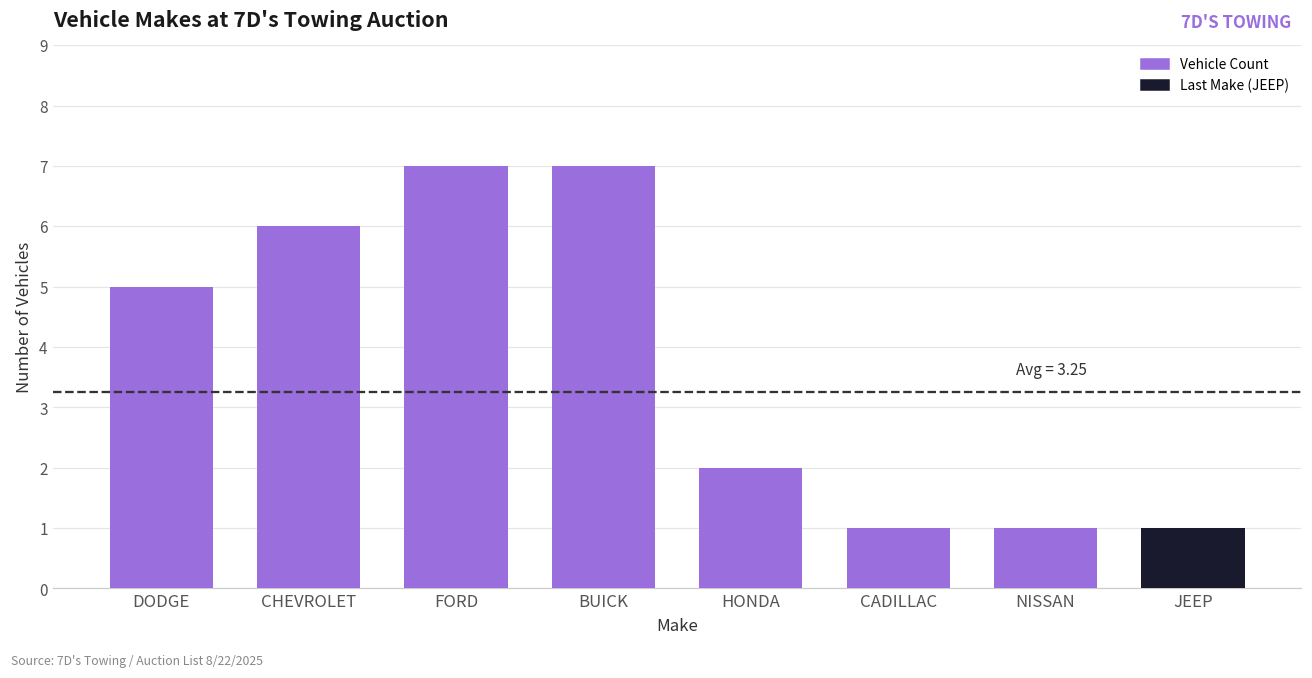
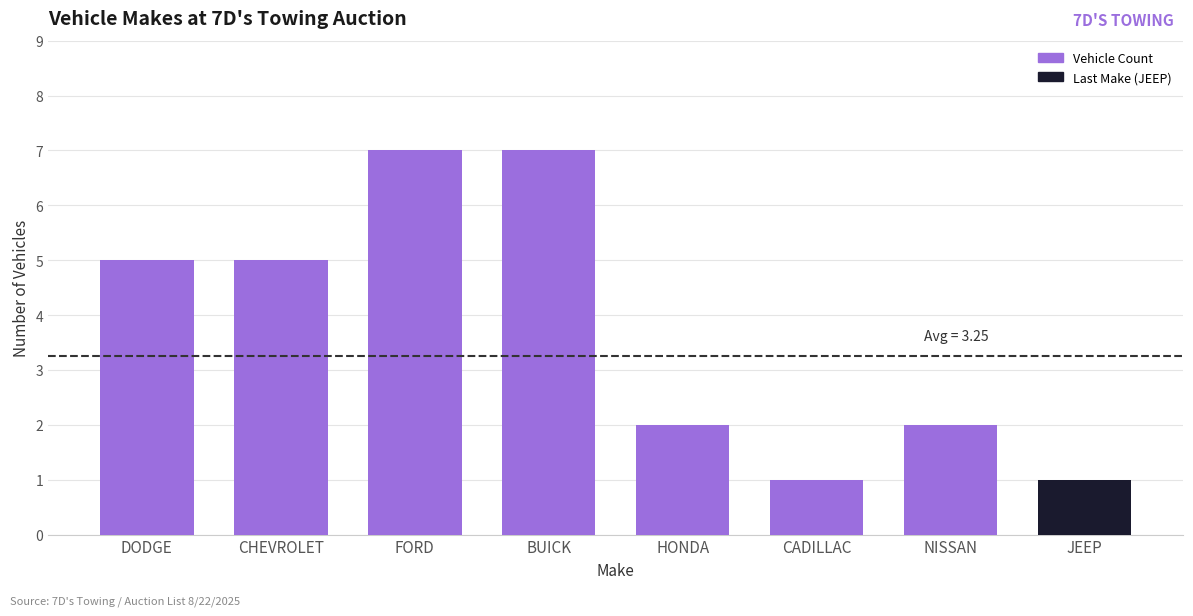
  {
    "DODGE": 5,
-   "CHEVROLET": 6,
+   "CHEVROLET": 5,
    "FORD": 7,
    "BUICK": 7,
    "HONDA": 2,
    "CADILLAC": 1,
-   "NISSAN": 1,
+   "NISSAN": 2,
    "JEEP": 1
  }
